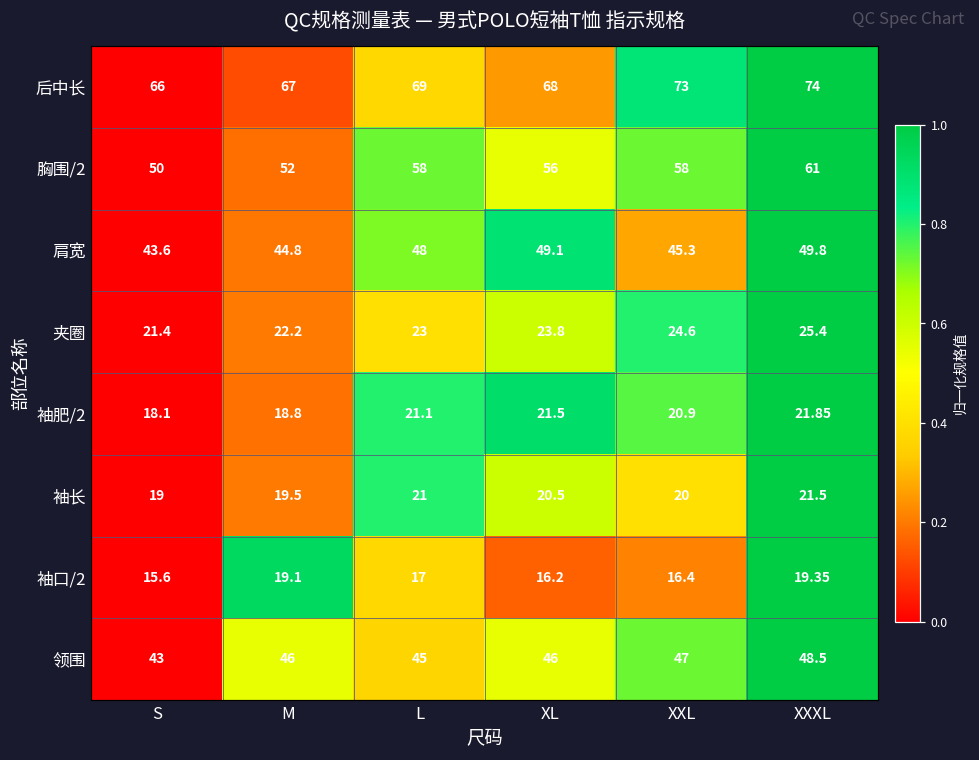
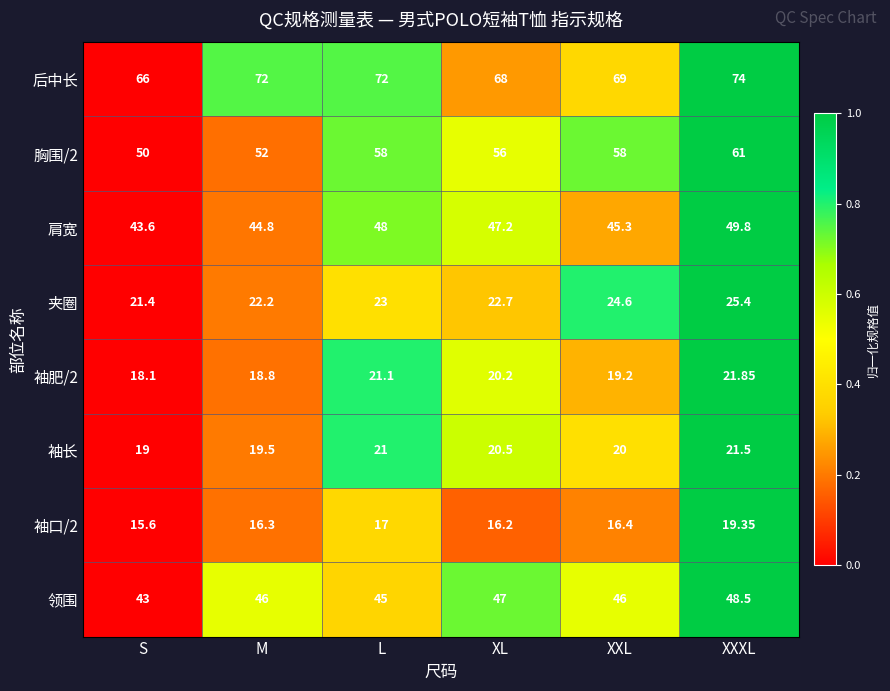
  {
    "后中长": {
      "S": 66,
-     "M": 67,
-     "L": 69,
+     "M": 72,
+     "L": 72,
      "XL": 68,
-     "XXL": 73,
+     "XXL": 69,
      "XXXL": 74
    },
    "胸围/2": {
      "S": 50,
      "M": 52,
      "L": 58,
      "XL": 56,
      "XXL": 58,
      "XXXL": 61
    },
    "肩宽": {
      "S": 43.6,
      "M": 44.8,
      "L": 48,
-     "XL": 49.1,
+     "XL": 47.2,
      "XXL": 45.3,
      "XXXL": 49.8
    },
    "夹圈": {
      "S": 21.4,
      "M": 22.2,
      "L": 23,
-     "XL": 23.8,
+     "XL": 22.7,
      "XXL": 24.6,
      "XXXL": 25.4
    },
    "袖肥/2": {
      "S": 18.1,
      "M": 18.8,
      "L": 21.1,
-     "XL": 21.5,
-     "XXL": 20.9,
+     "XL": 20.2,
+     "XXL": 19.2,
      "XXXL": 21.85
    },
    "袖长": {
      "S": 19,
      "M": 19.5,
      "L": 21,
      "XL": 20.5,
      "XXL": 20,
      "XXXL": 21.5
    },
    "袖口/2": {
      "S": 15.6,
-     "M": 19.1,
+     "M": 16.3,
      "L": 17,
      "XL": 16.2,
      "XXL": 16.4,
      "XXXL": 19.35
    },
    "领围": {
      "S": 43,
      "M": 46,
      "L": 45,
-     "XL": 46,
-     "XXL": 47,
+     "XL": 47,
+     "XXL": 46,
      "XXXL": 48.5
    }
  }
